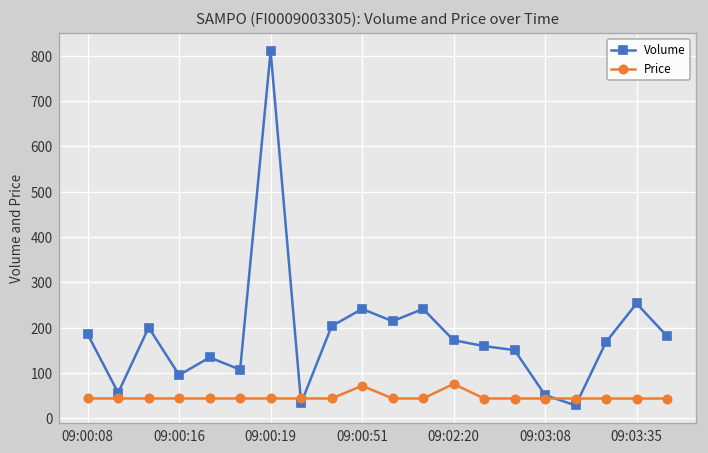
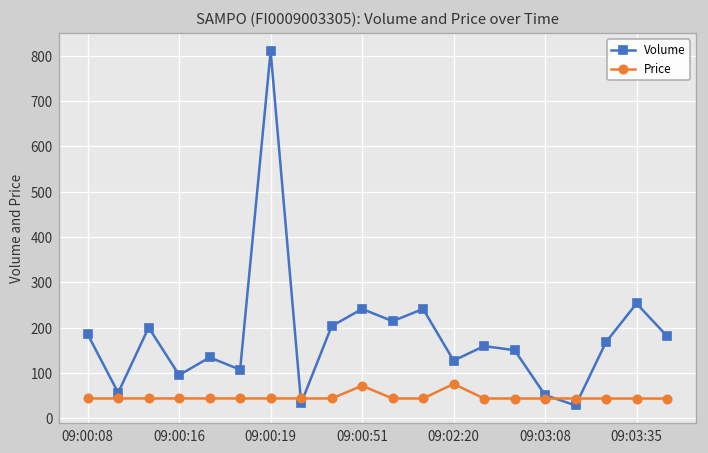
  {
    "Volume": {
      "09:00:51": 240,
-     "09:02:20": 170,
+     "09:02:20": 130,
      "09:03:35": 250
    },
    "Price": {
      "09:00:51": 70,
      "09:02:20": 80,
      "09:03:35": 40
    }
  }
